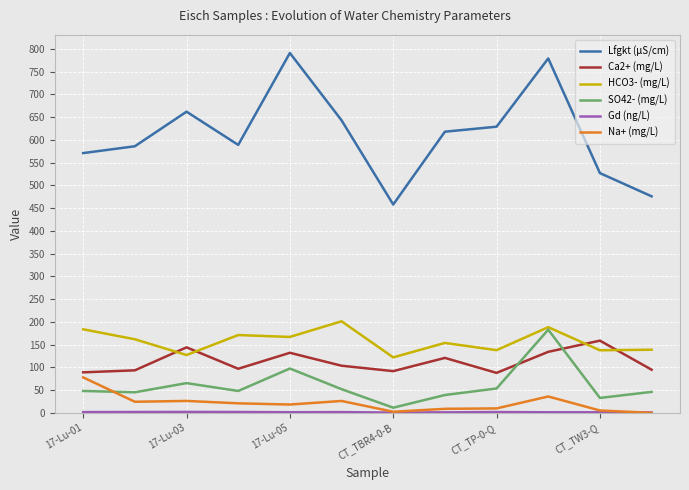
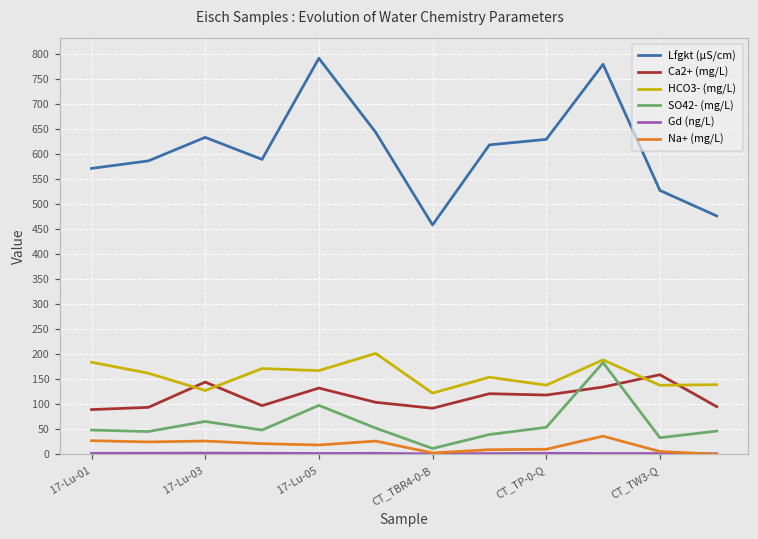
  {
    "Lfgkt (µS/cm)": {
      "17-Lu-01": 570,
-     "17-Lu-03": 660,
+     "17-Lu-03": 630,
      "17-Lu-05": 790,
      "CT_TBR4-0-B": 460,
      "CT_TP-0-Q": 630,
      "CT_TW3-Q": 530
    },
    "Ca2+ (mg/L)": {
      "17-Lu-01": 90,
      "17-Lu-03": 140,
      "17-Lu-05": 130,
      "CT_TBR4-0-B": 90,
-     "CT_TP-0-Q": 90,
+     "CT_TP-0-Q": 120,
      "CT_TW3-Q": 160
    },
    "HCO3- (mg/L)": {
      "17-Lu-01": 180,
      "17-Lu-03": 130,
      "17-Lu-05": 170,
      "CT_TBR4-0-B": 120,
      "CT_TP-0-Q": 140,
      "CT_TW3-Q": 140
    },
    "SO42- (mg/L)": {
      "17-Lu-01": 50,
      "17-Lu-03": 70,
      "17-Lu-05": 100,
      "CT_TBR4-0-B": 10,
      "CT_TP-0-Q": 50,
      "CT_TW3-Q": 30
    },
    "Gd (ng/L)": {
      "17-Lu-01": 0,
      "17-Lu-03": 0,
      "17-Lu-05": 0,
      "CT_TP-0-Q": 0
    },
    "Na+ (mg/L)": {
-     "17-Lu-01": 80,
+     "17-Lu-01": 30,
      "17-Lu-03": 30,
      "17-Lu-05": 20,
      "CT_TP-0-Q": 10
    }
  }
